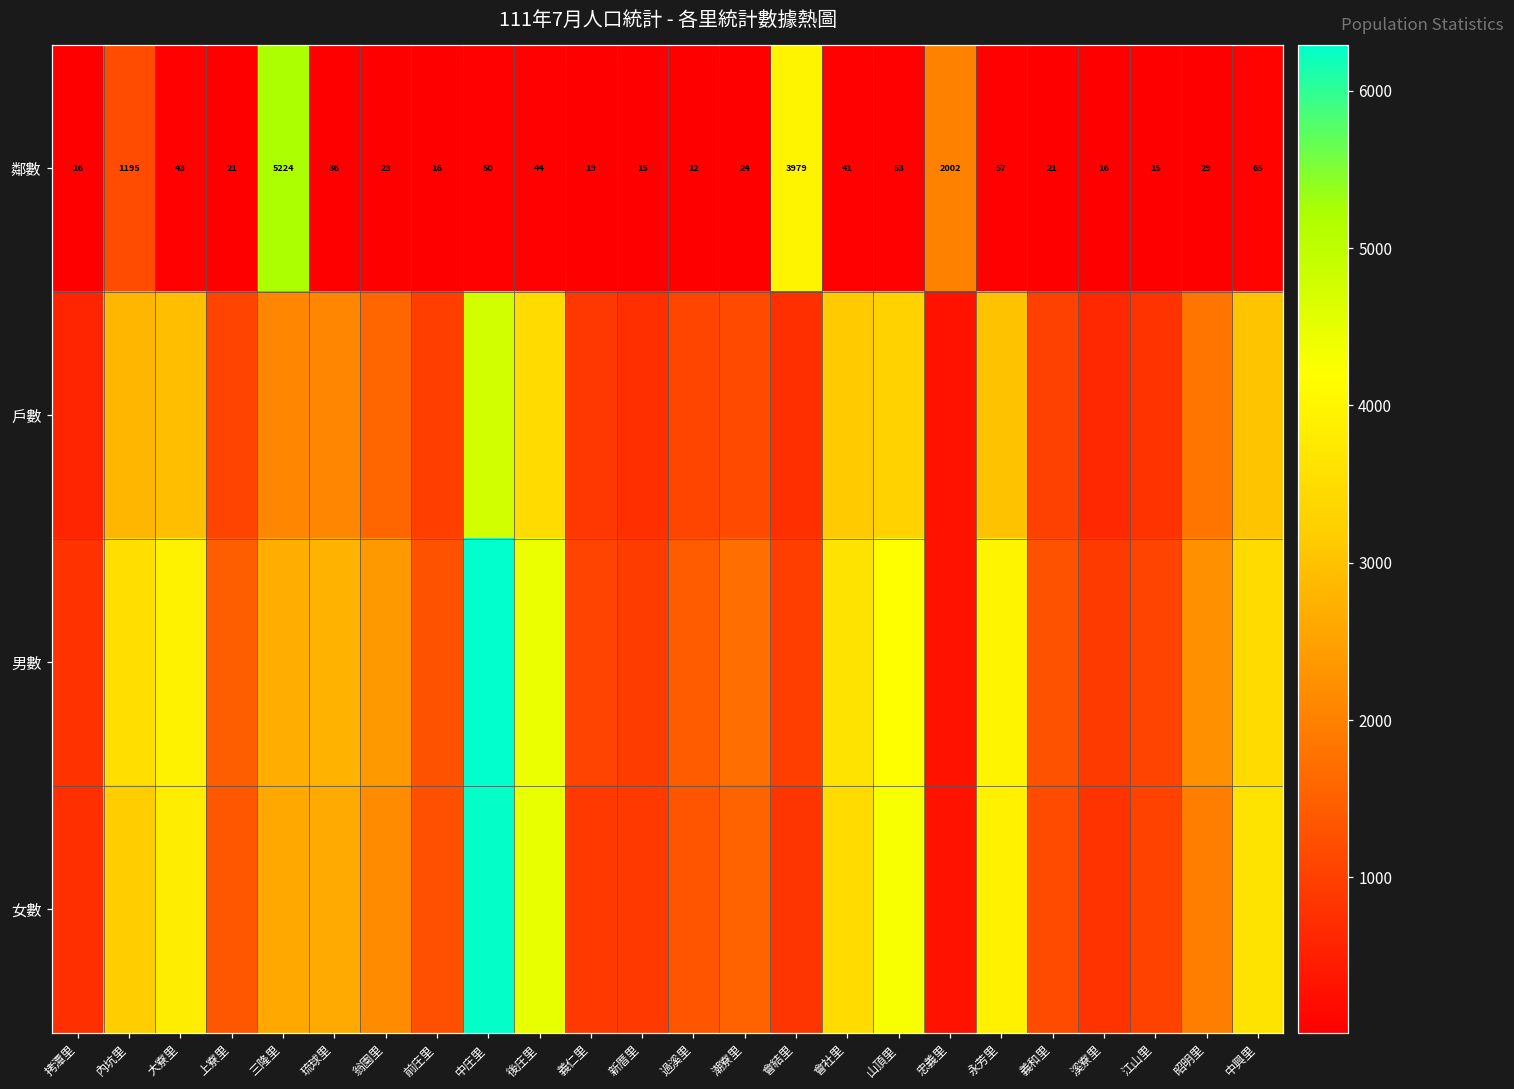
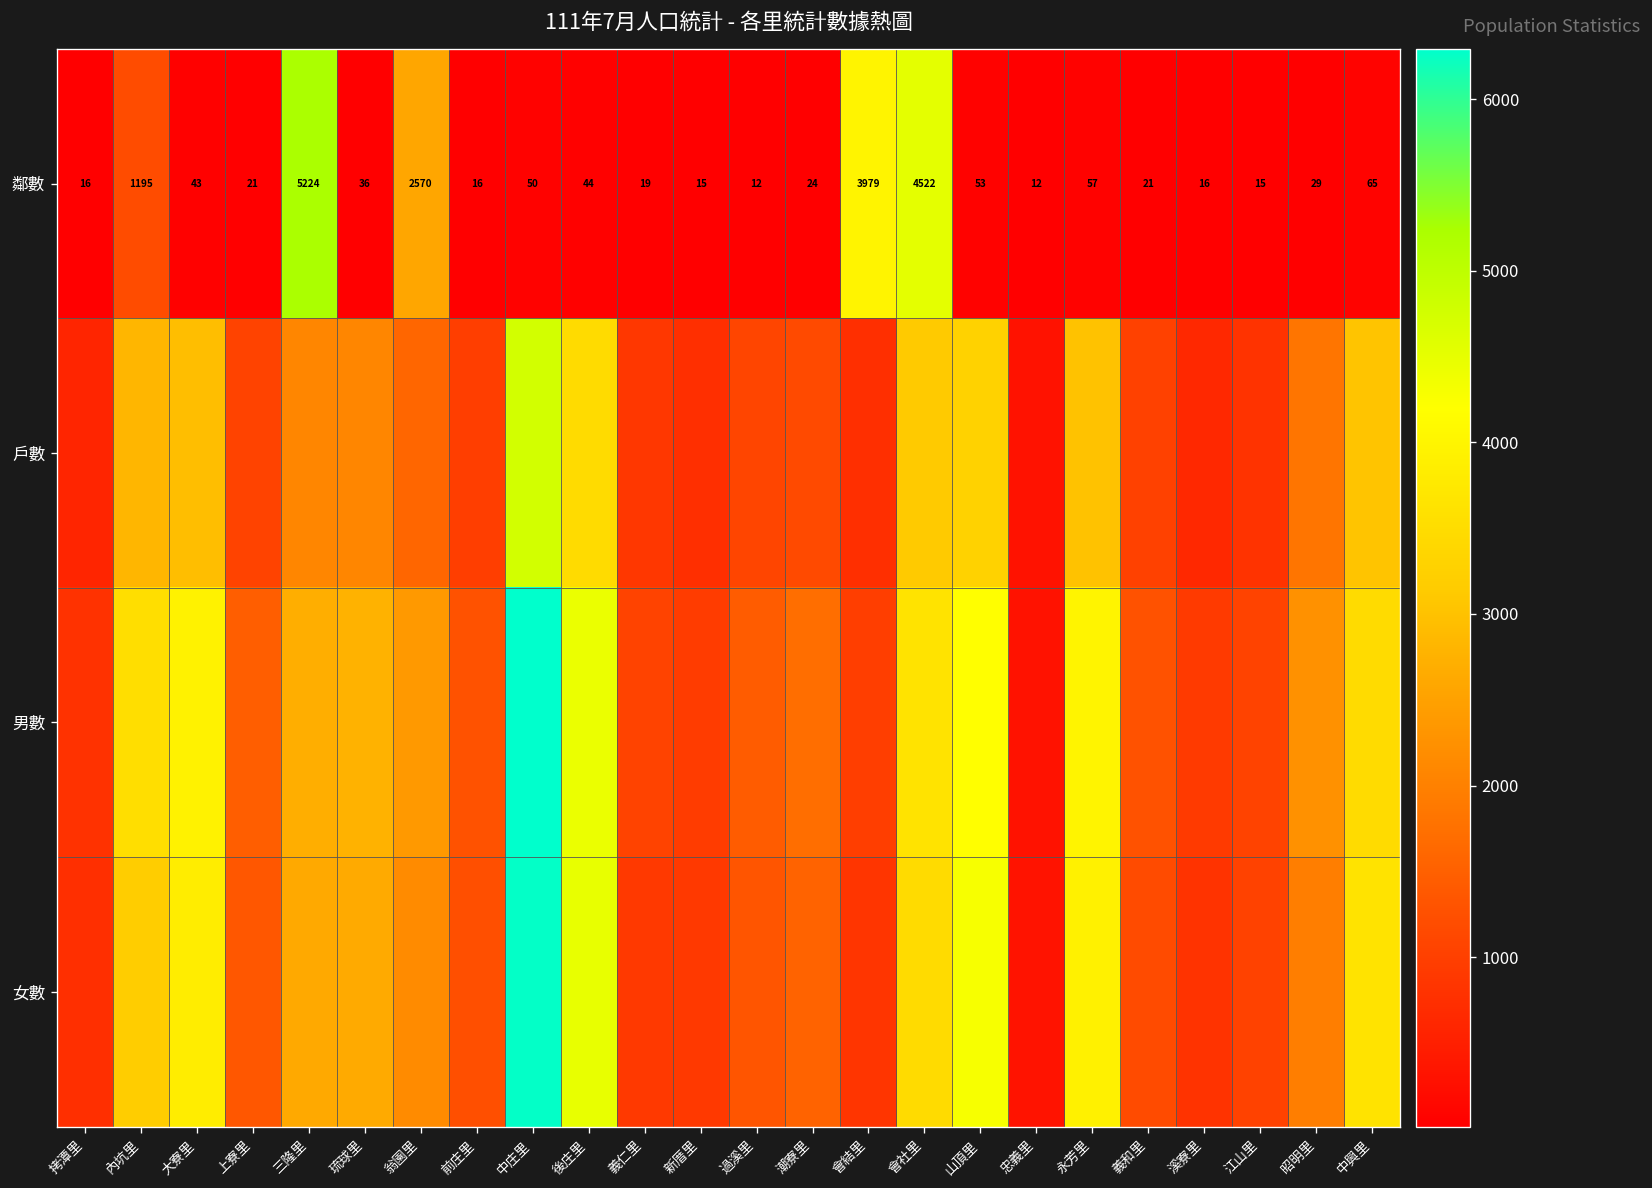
  {
    "鄰數": {
      "拷潭里": 16,
      "內坑里": 1195,
      "大寮里": 43,
      "上寮里": 21,
      "三隆里": 5224,
      "琉球里": 36,
-     "翁園里": 23,
+     "翁園里": 2570,
      "前庄里": 16,
      "中庄里": 50,
      "後庄里": 44,
      "義仁里": 19,
      "新厝里": 15,
      "過溪里": 12,
      "潮寮里": 24,
      "會結里": 3979,
-     "會社里": 41,
+     "會社里": 4522,
      "山頂里": 53,
-     "忠義里": 2002,
+     "忠義里": 12,
      "永芳里": 57,
      "義和里": 21,
      "溪寮里": 16,
      "江山里": 15,
      "昭明里": 29,
      "中興里": 65
    }
  }
